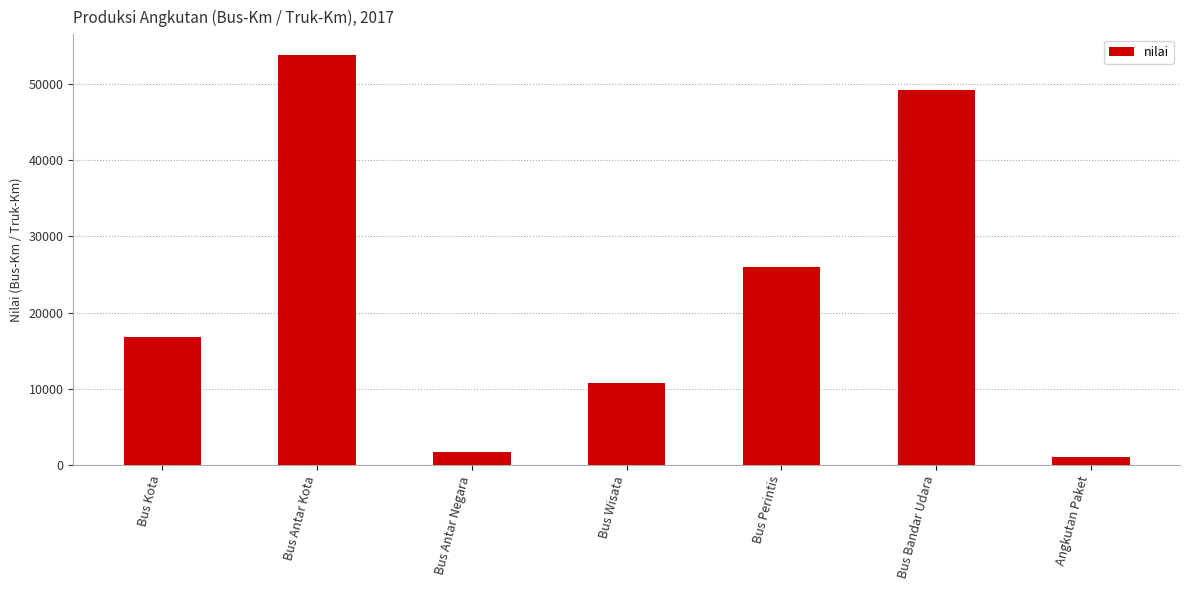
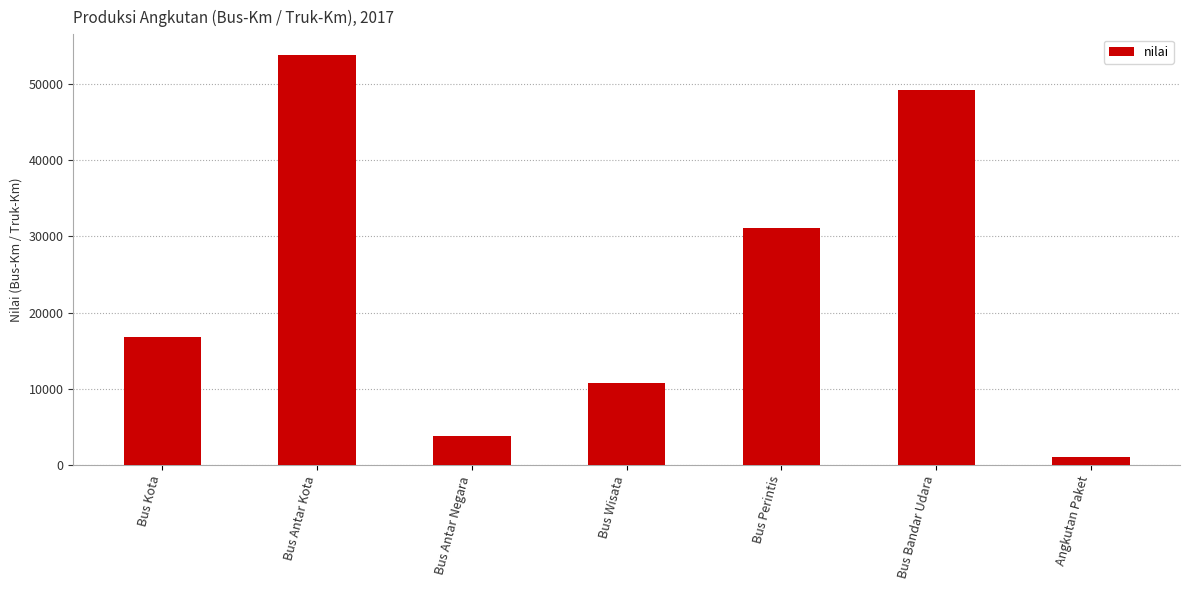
  {
    "Bus Kota": 17000,
    "Bus Antar Kota": 54000,
-   "Bus Antar Negara": 2000,
+   "Bus Antar Negara": 4000,
    "Bus Wisata": 11000,
-   "Bus Perintis": 26000,
+   "Bus Perintis": 31000,
    "Bus Bandar Udara": 49000,
    "Angkutan Paket": 1000
  }
